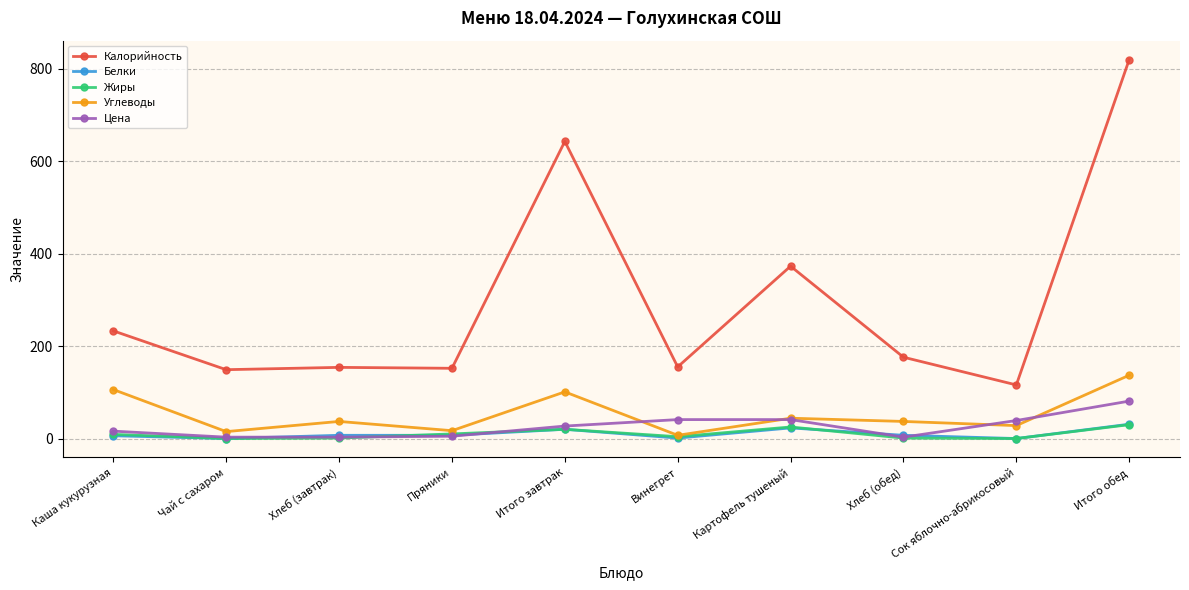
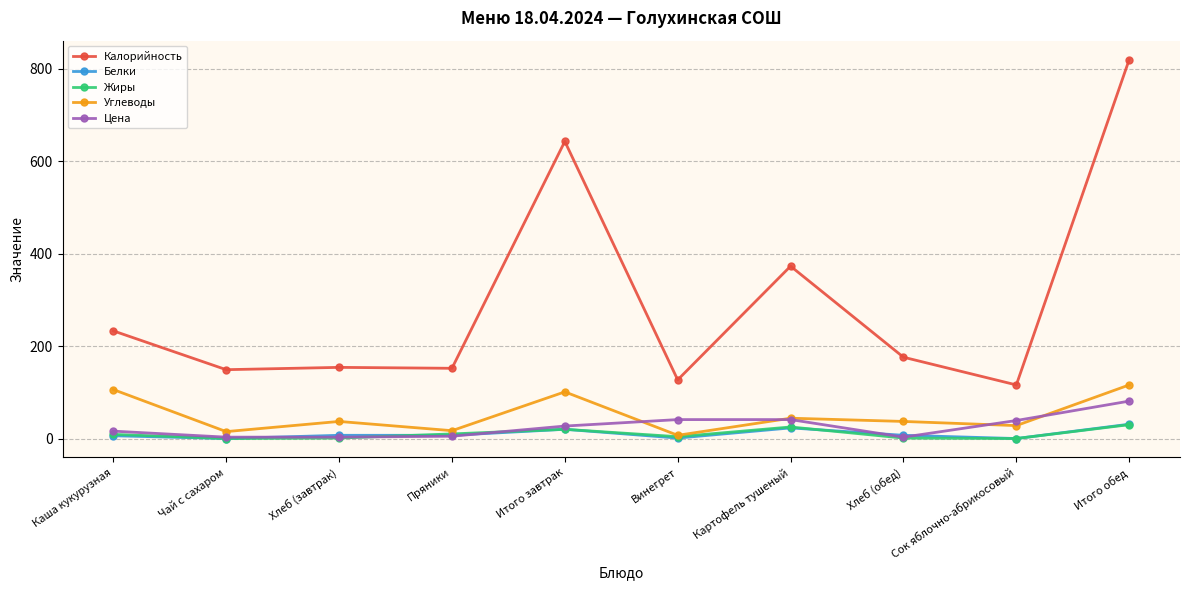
  {
    "Калорийность": {
      "Каша кукурузная": 230,
      "Чай с сахаром": 150,
      "Хлеб (завтрак)": 150,
      "Пряники": 150,
      "Итого завтрак": 640,
-     "Винегрет": 160,
+     "Винегрет": 130,
      "Картофель тушеный": 370,
      "Хлеб (обед)": 180,
      "Сок яблочно-абрикосовый": 120,
      "Итого обед": 820
    },
    "Углеводы": {
      "Каша кукурузная": 110,
      "Чай с сахаром": 20,
      "Хлеб (завтрак)": 40,
      "Пряники": 20,
      "Итого завтрак": 100,
      "Хлеб (обед)": 40,
      "Сок яблочно-абрикосовый": 30,
-     "Итого обед": 140
+     "Итого обед": 120
    },
    "Цена": {
      "Каша кукурузная": 20,
      "Итого завтрак": 30,
      "Винегрет": 40,
      "Сок яблочно-абрикосовый": 40,
      "Итого обед": 80
    }
  }
